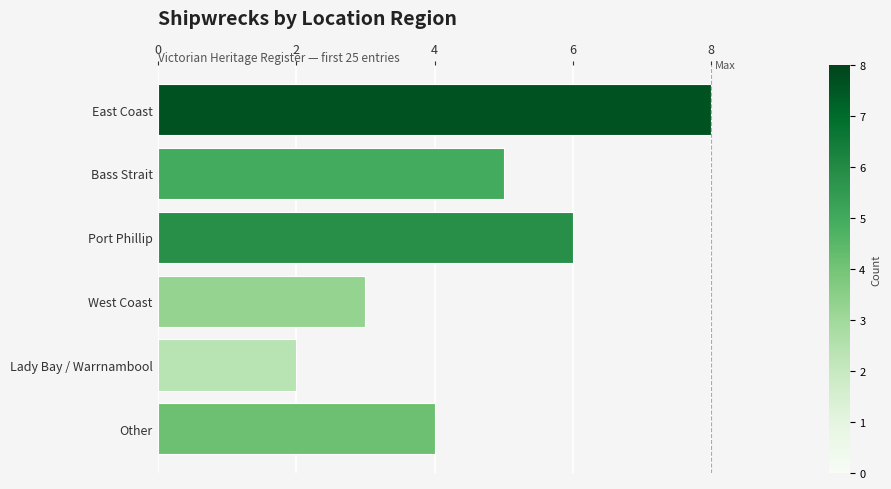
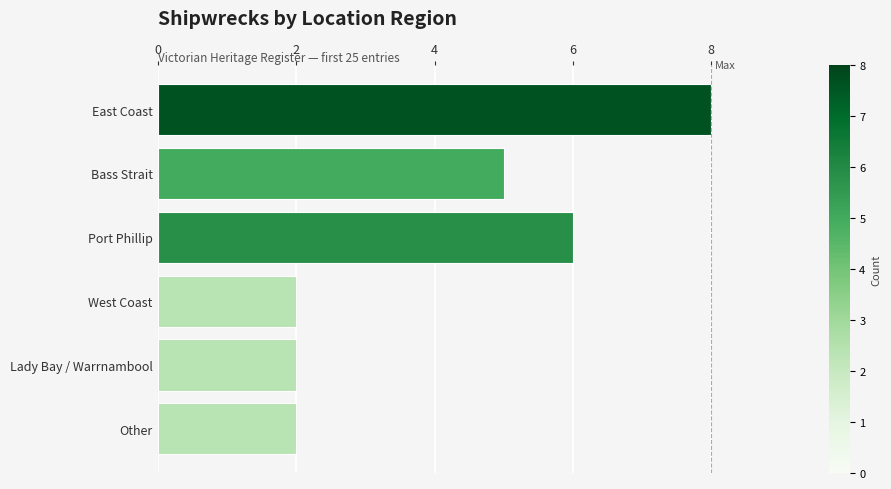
  {
    "East Coast": 8,
    "Bass Strait": 5,
    "Port Phillip": 6,
-   "West Coast": 3,
+   "West Coast": 2,
    "Lady Bay / Warrnambool": 2,
-   "Other": 4
+   "Other": 2
  }
